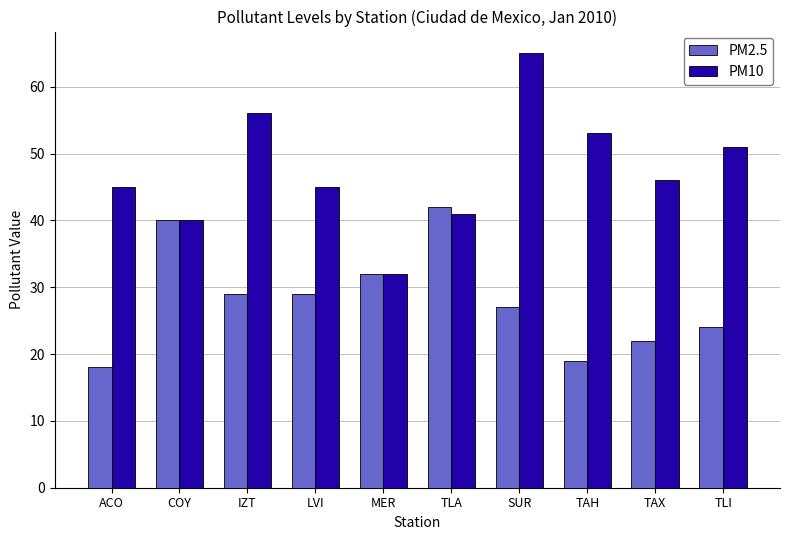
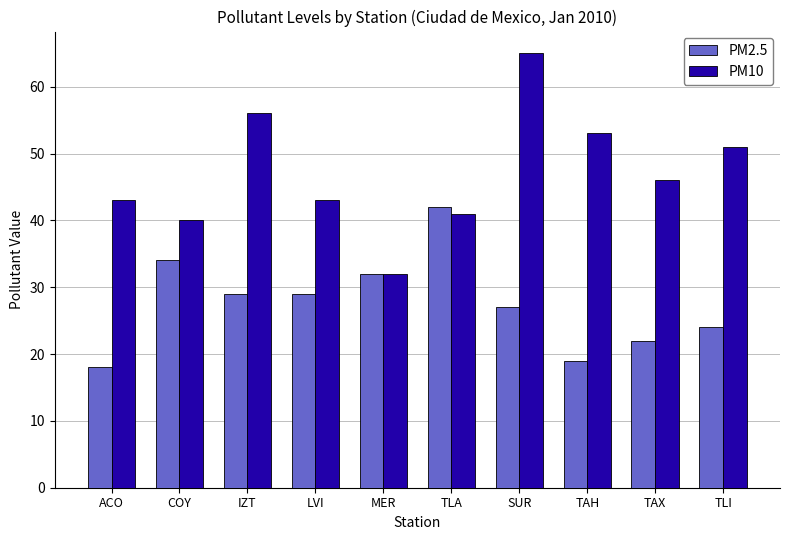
  {
    "PM2.5": {
      "ACO": 18,
-     "COY": 40,
+     "COY": 34,
      "IZT": 29,
      "LVI": 29,
      "MER": 32,
      "TLA": 42,
      "SUR": 27,
      "TAH": 19,
      "TAX": 22,
      "TLI": 24
    },
    "PM10": {
-     "ACO": 45,
+     "ACO": 43,
      "COY": 40,
      "IZT": 56,
-     "LVI": 45,
+     "LVI": 43,
      "MER": 32,
      "TLA": 41,
      "SUR": 65,
      "TAH": 53,
      "TAX": 46,
      "TLI": 51
    }
  }
